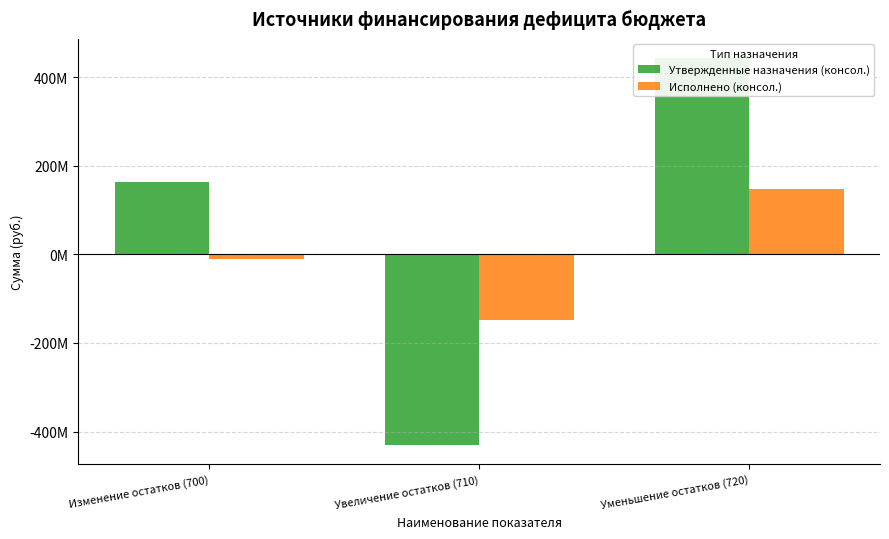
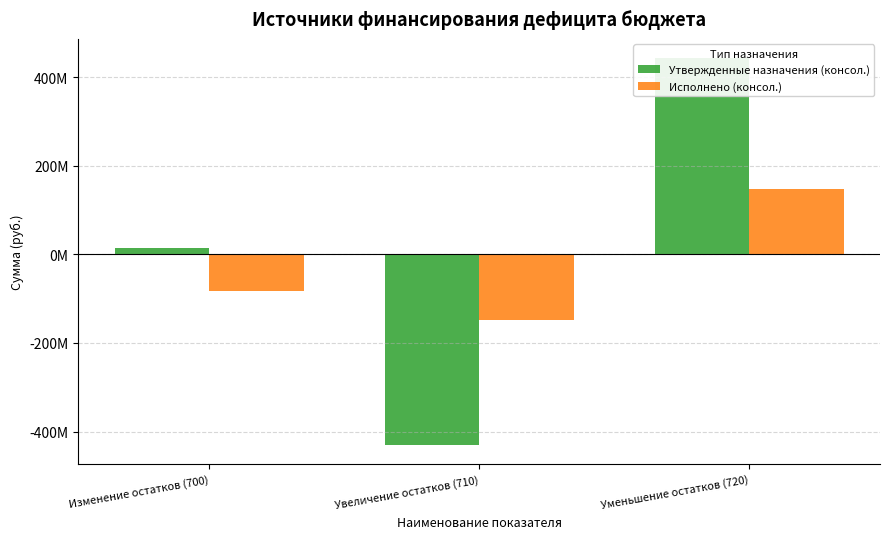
  {
    "Утвержденные назначения (консол.)": {
-     "Изменение остатков (700)": 160000000,
+     "Изменение остатков (700)": 10000000,
      "Увеличение остатков (710)": -430000000
    },
    "Исполнено (консол.)": {
-     "Изменение остатков (700)": -10000000,
+     "Изменение остатков (700)": -80000000,
      "Увеличение остатков (710)": -150000000,
      "Уменьшение остатков (720)": 150000000
    }
  }
